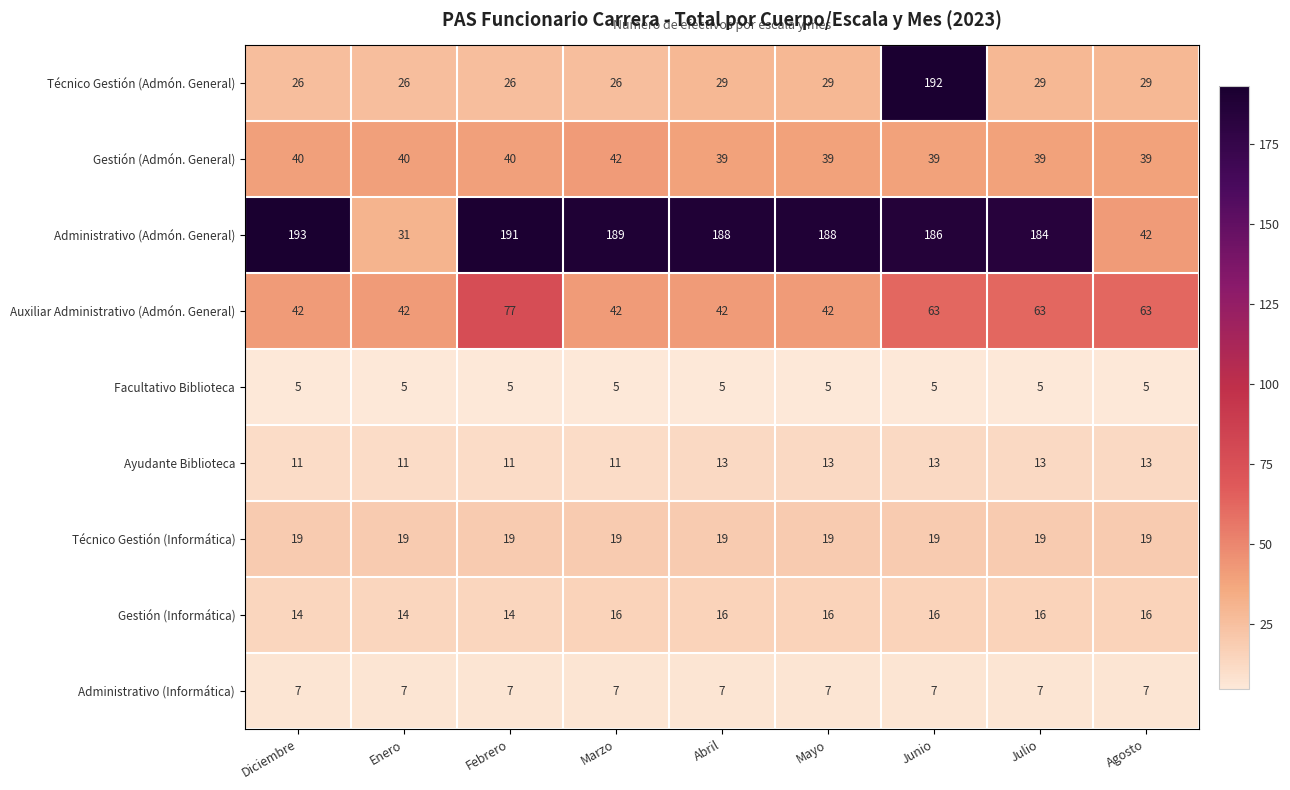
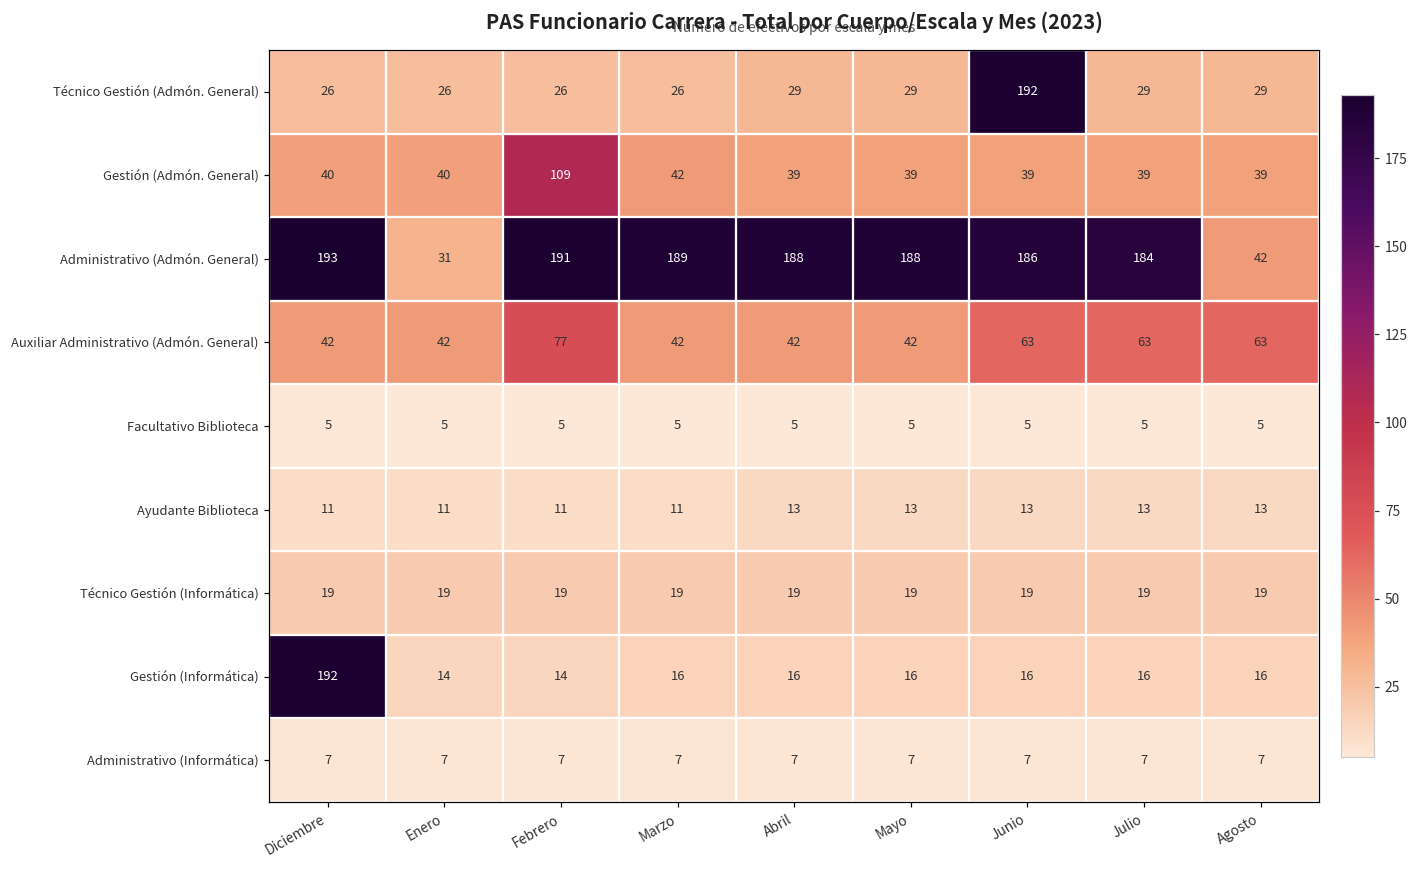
  {
    "Técnico Gestión (Admón. General)": {
      "Diciembre": 26,
      "Enero": 26,
      "Febrero": 26,
      "Marzo": 26,
      "Abril": 29,
      "Mayo": 29,
      "Junio": 192,
      "Julio": 29,
      "Agosto": 29
    },
    "Gestión (Admón. General)": {
      "Diciembre": 40,
      "Enero": 40,
-     "Febrero": 40,
+     "Febrero": 109,
      "Marzo": 42,
      "Abril": 39,
      "Mayo": 39,
      "Junio": 39,
      "Julio": 39,
      "Agosto": 39
    },
    "Administrativo (Admón. General)": {
      "Diciembre": 193,
      "Enero": 31,
      "Febrero": 191,
      "Marzo": 189,
      "Abril": 188,
      "Mayo": 188,
      "Junio": 186,
      "Julio": 184,
      "Agosto": 42
    },
    "Auxiliar Administrativo (Admón. General)": {
      "Diciembre": 42,
      "Enero": 42,
      "Febrero": 77,
      "Marzo": 42,
      "Abril": 42,
      "Mayo": 42,
      "Junio": 63,
      "Julio": 63,
      "Agosto": 63
    },
    "Facultativo Biblioteca": {
      "Diciembre": 5,
      "Enero": 5,
      "Febrero": 5,
      "Marzo": 5,
      "Abril": 5,
      "Mayo": 5,
      "Junio": 5,
      "Julio": 5,
      "Agosto": 5
    },
    "Ayudante Biblioteca": {
      "Diciembre": 11,
      "Enero": 11,
      "Febrero": 11,
      "Marzo": 11,
      "Abril": 13,
      "Mayo": 13,
      "Junio": 13,
      "Julio": 13,
      "Agosto": 13
    },
    "Técnico Gestión (Informática)": {
      "Diciembre": 19,
      "Enero": 19,
      "Febrero": 19,
      "Marzo": 19,
      "Abril": 19,
      "Mayo": 19,
      "Junio": 19,
      "Julio": 19,
      "Agosto": 19
    },
    "Gestión (Informática)": {
-     "Diciembre": 14,
+     "Diciembre": 192,
      "Enero": 14,
      "Febrero": 14,
      "Marzo": 16,
      "Abril": 16,
      "Mayo": 16,
      "Junio": 16,
      "Julio": 16,
      "Agosto": 16
    },
    "Administrativo (Informática)": {
      "Diciembre": 7,
      "Enero": 7,
      "Febrero": 7,
      "Marzo": 7,
      "Abril": 7,
      "Mayo": 7,
      "Junio": 7,
      "Julio": 7,
      "Agosto": 7
    }
  }
